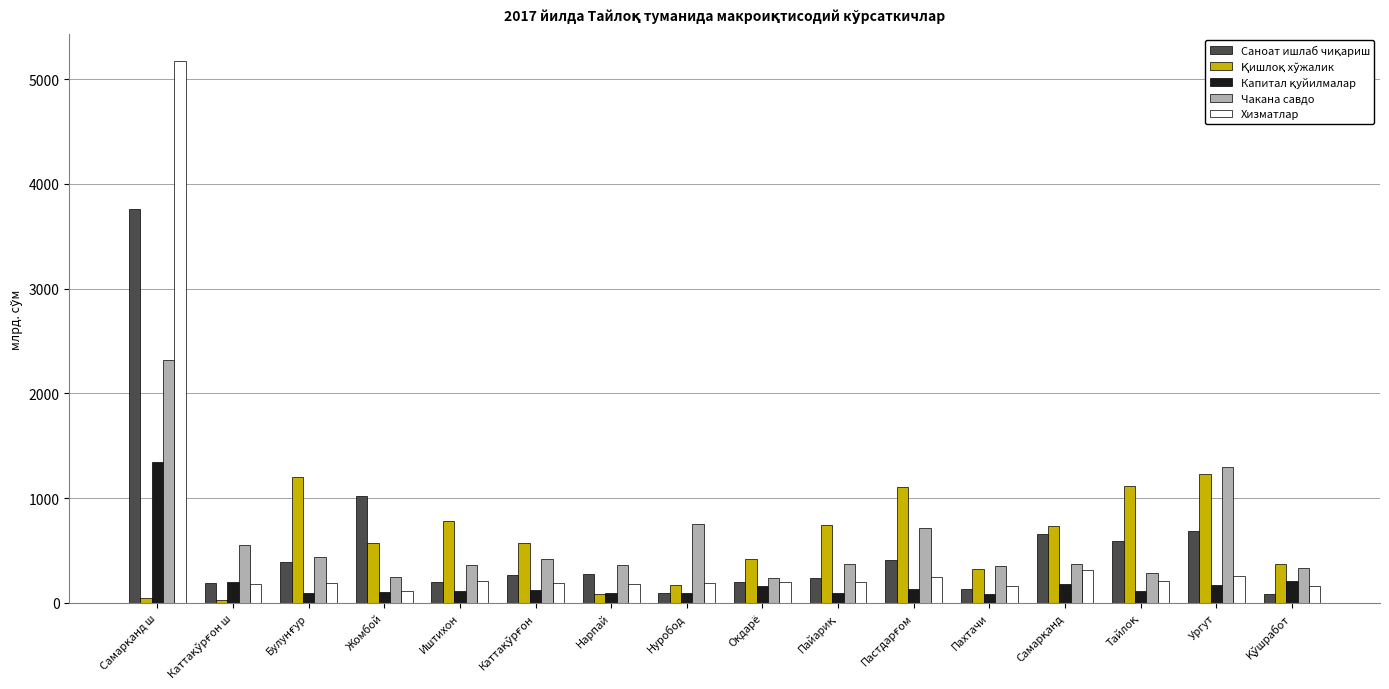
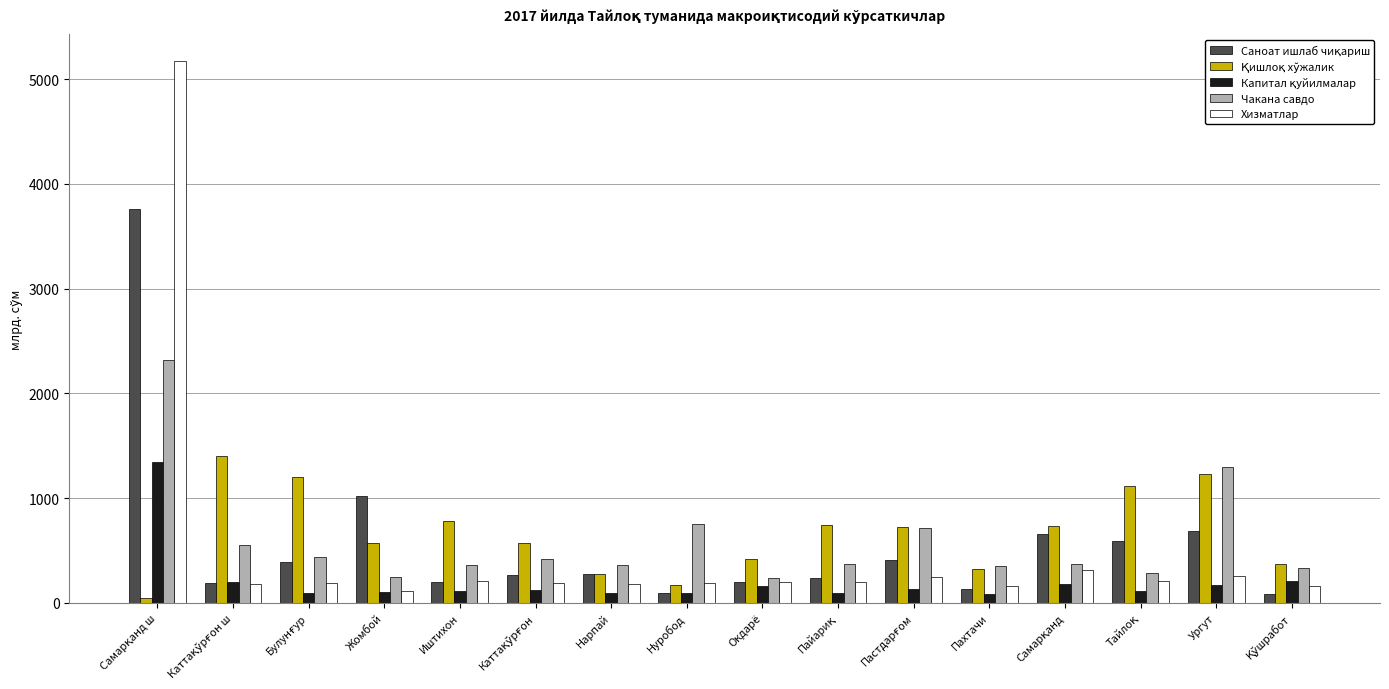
  {
    "Саноат ишлаб чиқариш": {
      "Самарқанд ш": 3760,
      "Каттақўрғон ш": 190,
      "Булунғур": 390,
      "Жомбой": 1020,
      "Иштихон": 200,
      "Каттақўрғон": 270,
      "Нарпай": 270,
      "Нуробод": 90,
      "Окдарё": 200,
      "Пайариқ": 240,
      "Пастдарғом": 410,
      "Пахтачи": 130,
      "Самарқанд": 660,
      "Тайлоқ": 590,
      "Ургут": 680,
      "Қўшработ": 80
    },
    "Қишлоқ хўжалик": {
      "Самарқанд ш": 40,
-     "Каттақўрғон ш": 30,
+     "Каттақўрғон ш": 1400,
      "Булунғур": 1200,
      "Жомбой": 570,
      "Иштихон": 780,
      "Каттақўрғон": 570,
-     "Нарпай": 80,
+     "Нарпай": 270,
      "Нуробод": 170,
      "Окдарё": 420,
      "Пайариқ": 740,
-     "Пастдарғом": 1110,
+     "Пастдарғом": 720,
      "Пахтачи": 330,
      "Самарқанд": 730,
      "Тайлоқ": 1120,
      "Ургут": 1230,
      "Қўшработ": 370
    },
    "Капитал қуйилмалар": {
      "Самарқанд ш": 1350,
      "Каттақўрғон ш": 200,
      "Булунғур": 90,
      "Жомбой": 100,
      "Иштихон": 110,
      "Каттақўрғон": 120,
      "Нарпай": 90,
      "Нуробод": 100,
      "Окдарё": 160,
      "Пайариқ": 100,
      "Пастдарғом": 130,
      "Пахтачи": 90,
      "Самарқанд": 180,
      "Тайлоқ": 120,
      "Ургут": 170,
      "Қўшработ": 210
    },
    "Чакана савдо": {
      "Самарқанд ш": 2320,
      "Каттақўрғон ш": 550,
      "Булунғур": 440,
      "Жомбой": 240,
      "Иштихон": 360,
      "Каттақўрғон": 420,
      "Нарпай": 360,
      "Нуробод": 750,
      "Окдарё": 230,
      "Пайариқ": 370,
      "Пастдарғом": 720,
      "Пахтачи": 350,
      "Самарқанд": 370,
      "Тайлоқ": 280,
      "Ургут": 1290,
      "Қўшработ": 330
    },
    "Хизматлар": {
      "Самарқанд ш": 5170,
      "Каттақўрғон ш": 180,
      "Булунғур": 190,
      "Жомбой": 110,
      "Иштихон": 210,
      "Каттақўрғон": 190,
      "Нарпай": 180,
      "Нуробод": 190,
      "Окдарё": 200,
      "Пайариқ": 200,
      "Пастдарғом": 250,
      "Пахтачи": 160,
      "Самарқанд": 310,
      "Тайлоқ": 210,
      "Ургут": 250,
      "Қўшработ": 160
    }
  }
